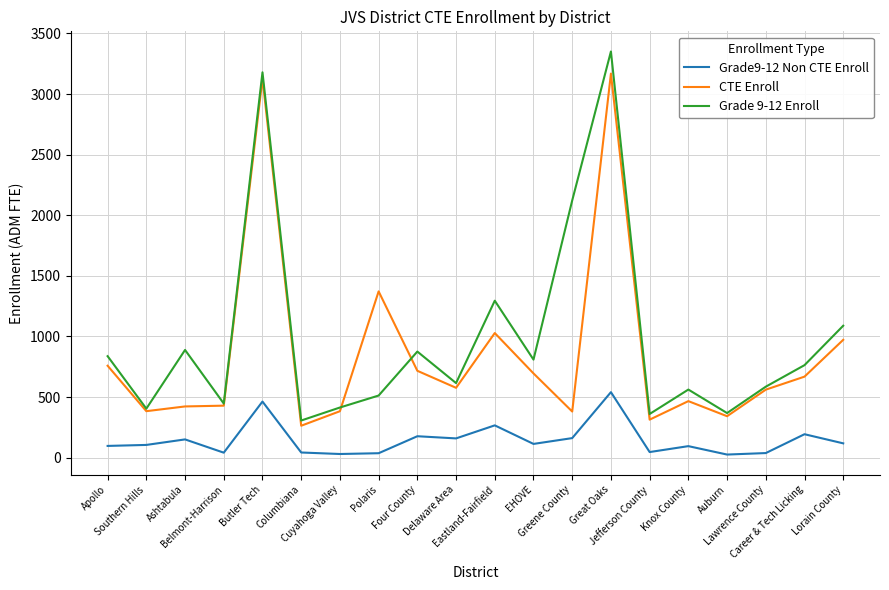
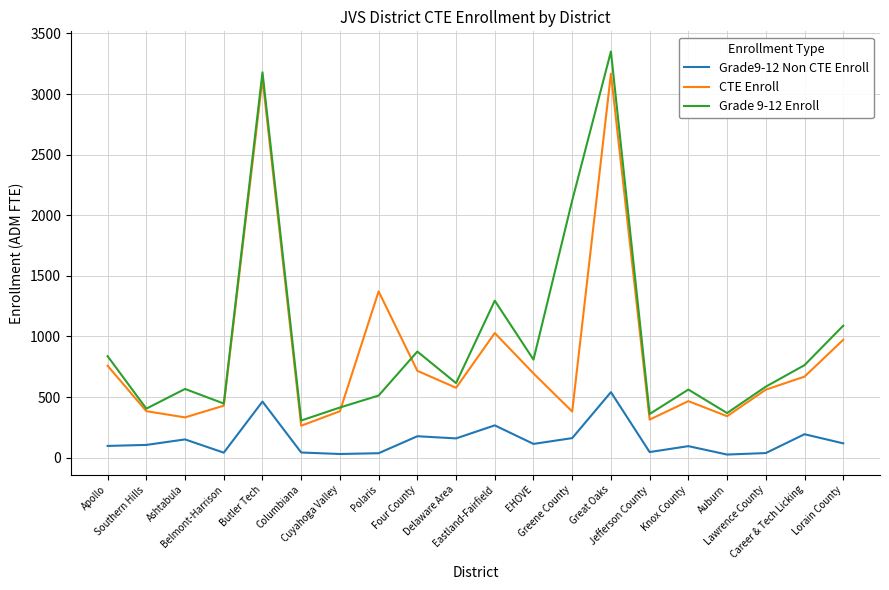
  {
    "Grade9-12 Non CTE Enroll": {
      "Apollo": 100,
      "Southern Hills": 110,
      "Ashtabula": 150,
      "Belmont-Harrison": 40,
      "Butler Tech": 460,
      "Columbiana": 40,
      "Cuyahoga Valley": 30,
      "Polaris": 40,
      "Four County": 180,
      "Delaware Area": 160,
      "Eastland-Fairfield": 270,
      "EHOVE": 110,
      "Greene County": 160,
      "Great Oaks": 540,
      "Jefferson County": 50,
      "Knox County": 100,
      "Auburn": 30,
      "Lawrence County": 40,
      "Career & Tech Licking": 190,
      "Lorain County": 120
    },
    "CTE Enroll": {
      "Apollo": 760,
      "Southern Hills": 380,
-     "Ashtabula": 420,
+     "Ashtabula": 330,
      "Butler Tech": 3130,
      "Columbiana": 260,
      "Cuyahoga Valley": 380,
      "Polaris": 1370,
      "Four County": 720,
      "Delaware Area": 580,
      "Eastland-Fairfield": 1030,
      "EHOVE": 700,
      "Greene County": 380,
      "Great Oaks": 3170,
      "Jefferson County": 310,
      "Knox County": 470,
      "Auburn": 340,
      "Lawrence County": 560,
      "Career & Tech Licking": 670,
      "Lorain County": 970
    },
    "Grade 9-12 Enroll": {
      "Apollo": 840,
      "Southern Hills": 400,
-     "Ashtabula": 890,
+     "Ashtabula": 570,
      "Butler Tech": 3180,
      "Columbiana": 310,
      "Cuyahoga Valley": 410,
      "Polaris": 510,
      "Four County": 880,
      "Delaware Area": 620,
      "Eastland-Fairfield": 1300,
      "EHOVE": 810,
      "Greene County": 2120,
      "Great Oaks": 3350,
      "Jefferson County": 360,
      "Knox County": 560,
      "Auburn": 370,
      "Lawrence County": 590,
      "Career & Tech Licking": 760,
      "Lorain County": 1090
    }
  }
